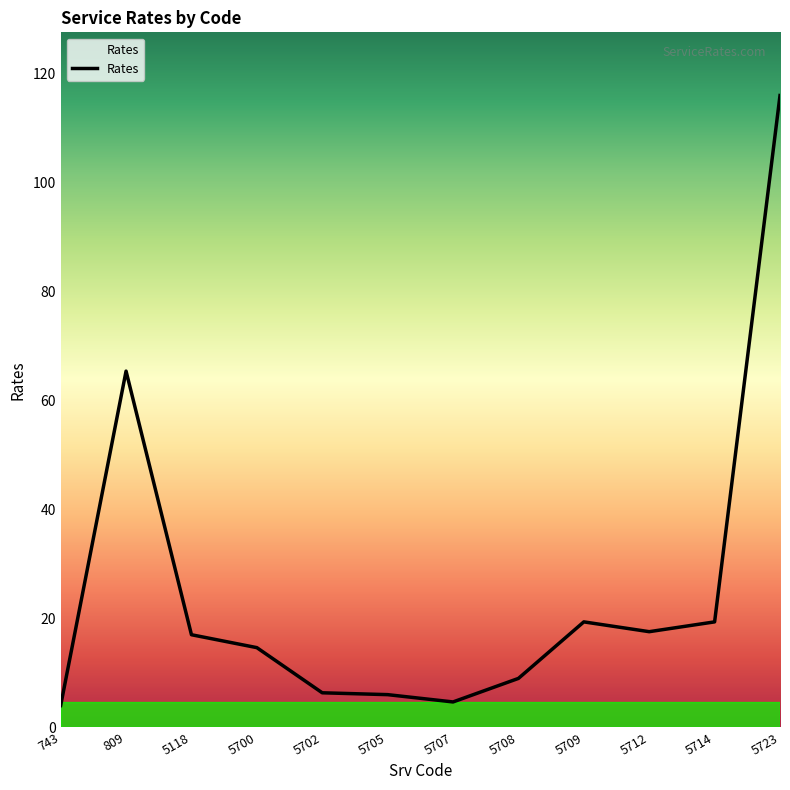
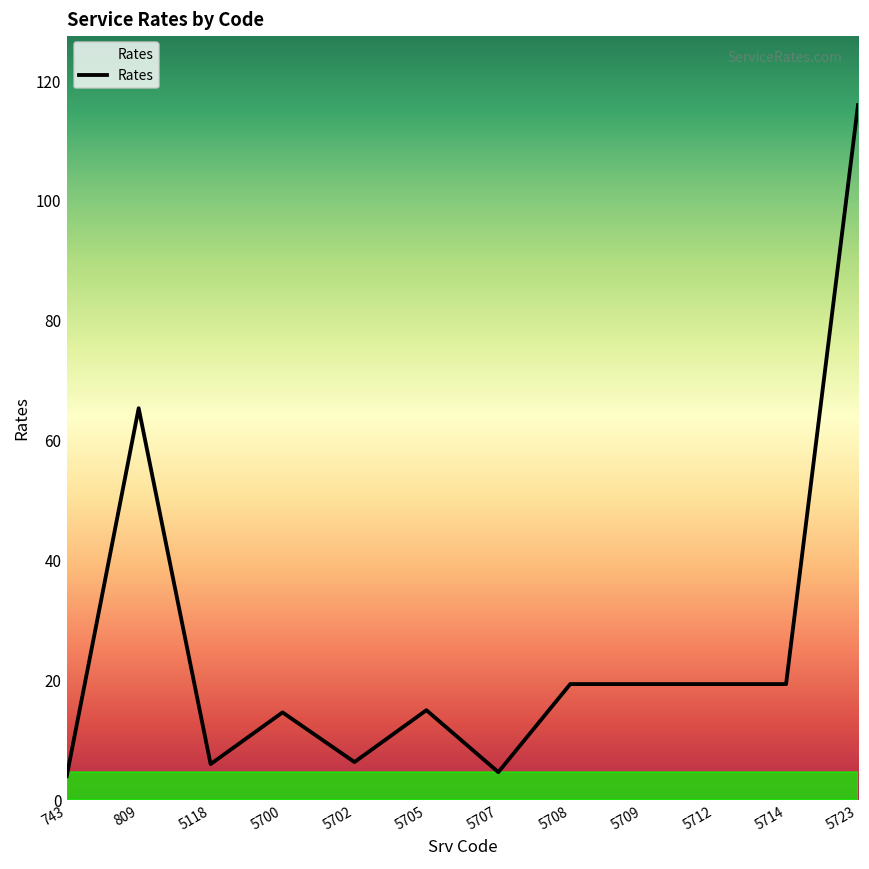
  {
    "809": 65,
-   "5118": 17,
+   "5118": 6,
    "5700": 15,
    "5702": 6,
-   "5705": 6,
+   "5705": 15,
    "5707": 5,
-   "5708": 9,
+   "5708": 19,
    "5709": 19,
-   "5712": 18,
+   "5712": 19,
    "5714": 19,
    "5723": 116
  }
